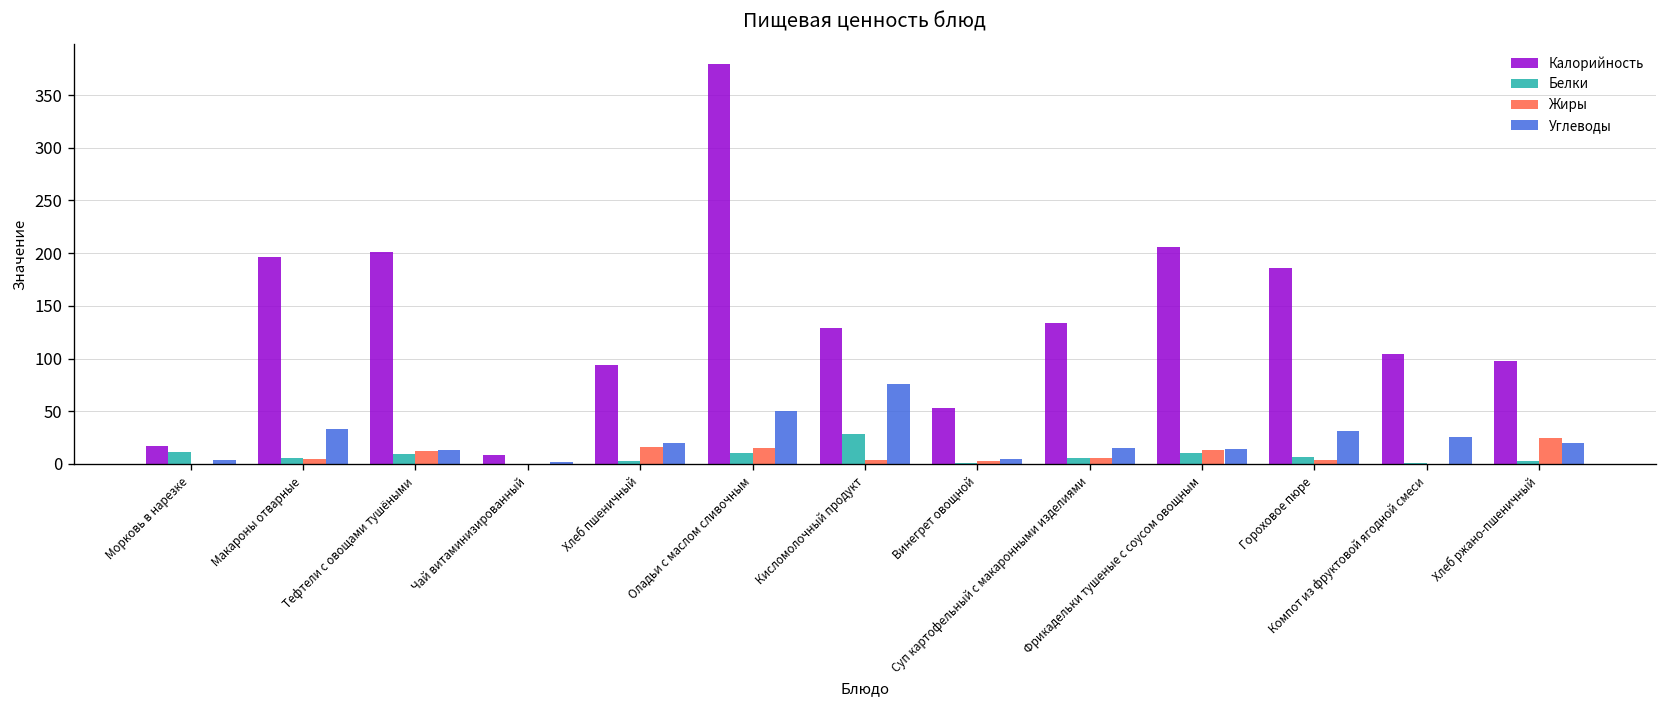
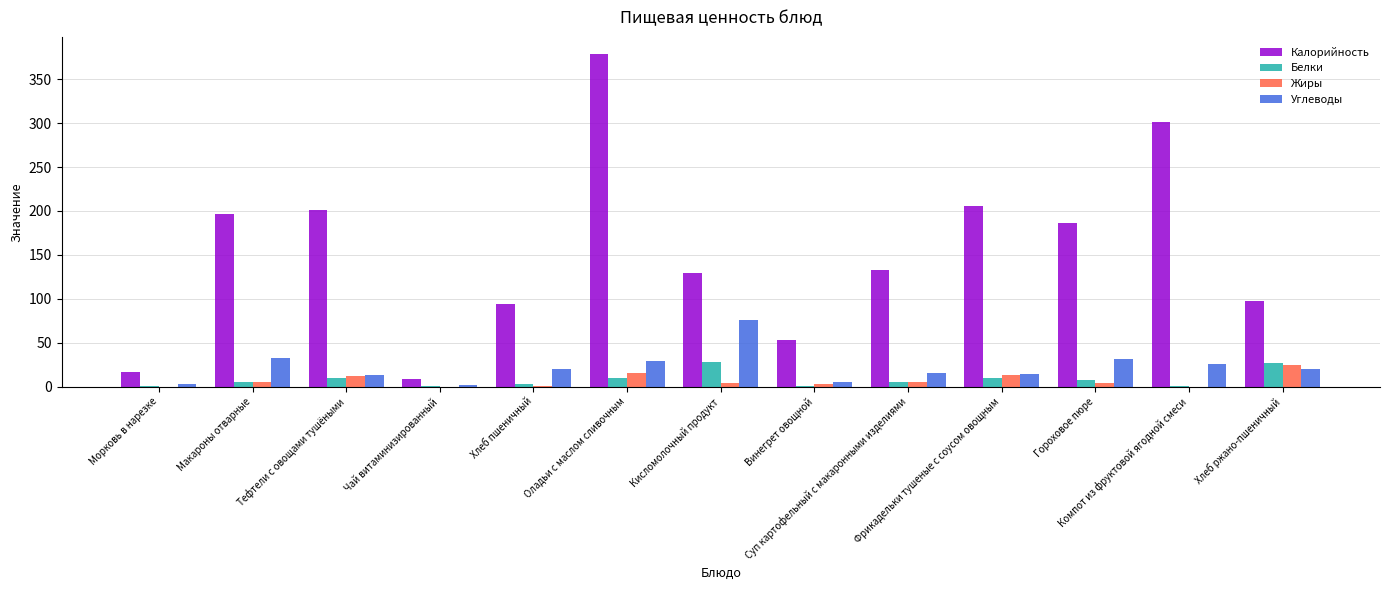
  {
    "Калорийность": {
      "Морковь в нарезке": 20,
      "Макароны отварные": 200,
      "Тефтели с овощами тушёными": 200,
      "Чай витаминизированный": 10,
      "Хлеб пшеничный": 90,
      "Оладьи с маслом сливочным": 380,
      "Кисломолочный продукт": 130,
      "Винегрет овощной": 50,
      "Суп картофельный с макаронными изделиями": 130,
      "Фрикадельки тушеные с соусом овощным": 210,
      "Гороховое пюре": 190,
-     "Компот из фруктовой ягодной смеси": 100,
+     "Компот из фруктовой ягодной смеси": 300,
      "Хлеб ржано-пшеничный": 100
    },
    "Белки": {
-     "Морковь в нарезке": 10,
+     "Морковь в нарезке": 0,
      "Макароны отварные": 10,
      "Тефтели с овощами тушёными": 10,
      "Хлеб пшеничный": 0,
      "Оладьи с маслом сливочным": 10,
      "Кисломолочный продукт": 30,
      "Суп картофельный с макаронными изделиями": 10,
      "Фрикадельки тушеные с соусом овощным": 10,
      "Гороховое пюре": 10,
-     "Хлеб ржано-пшеничный": 0
+     "Хлеб ржано-пшеничный": 30
    },
    "Жиры": {
      "Макароны отварные": 0,
      "Тефтели с овощами тушёными": 10,
-     "Хлеб пшеничный": 20,
+     "Хлеб пшеничный": 0,
      "Оладьи с маслом сливочным": 20,
      "Кисломолочный продукт": 0,
      "Винегрет овощной": 0,
      "Суп картофельный с макаронными изделиями": 10,
      "Фрикадельки тушеные с соусом овощным": 10,
      "Гороховое пюре": 0,
      "Хлеб ржано-пшеничный": 20
    },
    "Углеводы": {
      "Морковь в нарезке": 0,
      "Макароны отварные": 30,
      "Тефтели с овощами тушёными": 10,
      "Хлеб пшеничный": 20,
-     "Оладьи с маслом сливочным": 50,
+     "Оладьи с маслом сливочным": 30,
      "Кисломолочный продукт": 80,
      "Винегрет овощной": 10,
      "Суп картофельный с макаронными изделиями": 20,
      "Фрикадельки тушеные с соусом овощным": 10,
      "Гороховое пюре": 30,
      "Компот из фруктовой ягодной смеси": 30,
      "Хлеб ржано-пшеничный": 20
    }
  }
